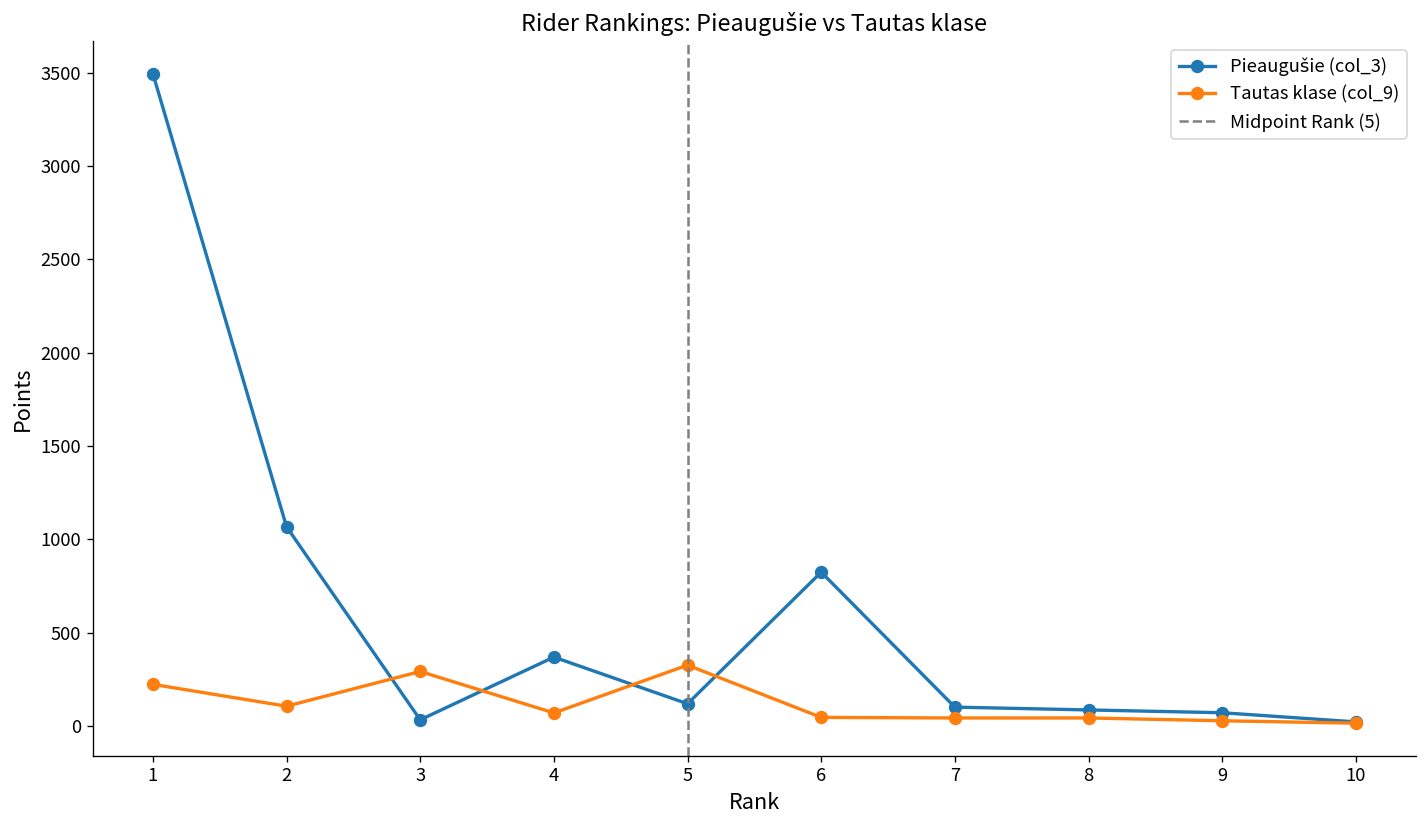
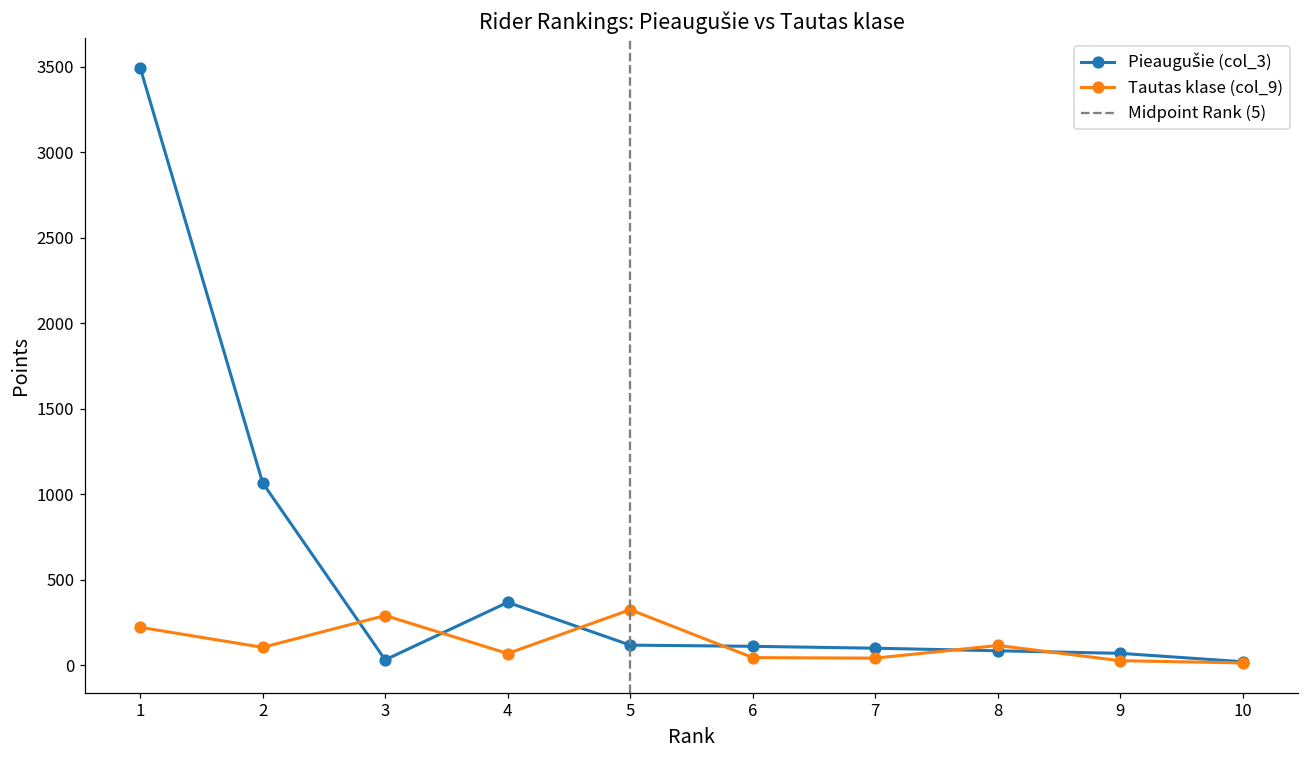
  {
    "Pieaugušie (col_3)": {
      "1": 3490,
      "2": 1070,
      "3": 30,
      "4": 370,
      "5": 120,
-     "6": 820,
+     "6": 110,
      "7": 100,
      "8": 90,
      "9": 70
    },
    "Tautas klase (col_9)": {
      "1": 220,
      "2": 110,
      "3": 290,
      "4": 70,
      "5": 330,
      "6": 50,
      "7": 40,
-     "8": 40,
+     "8": 120,
      "9": 30
    }
  }
